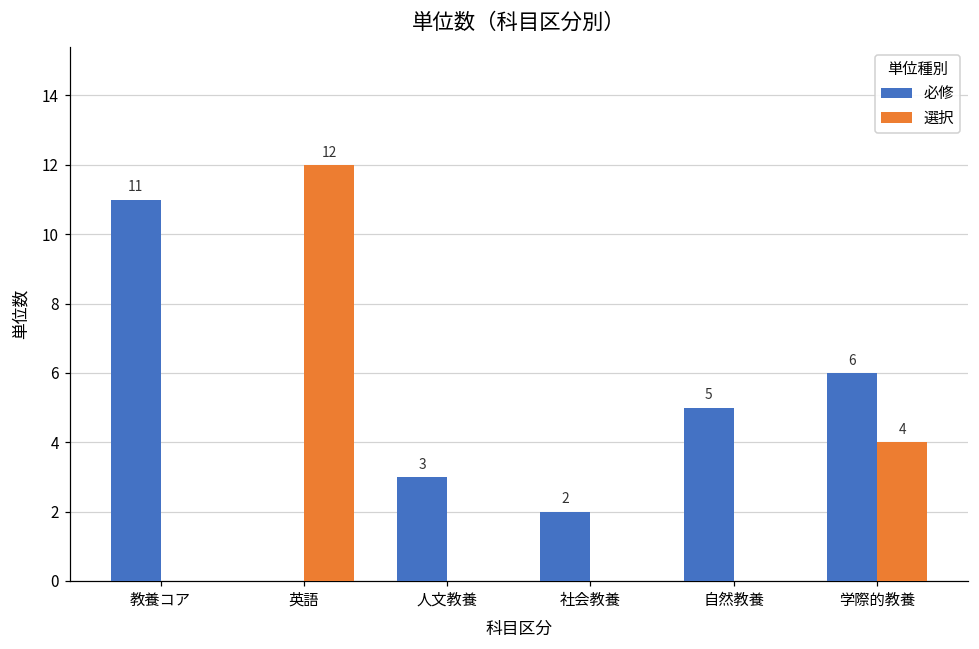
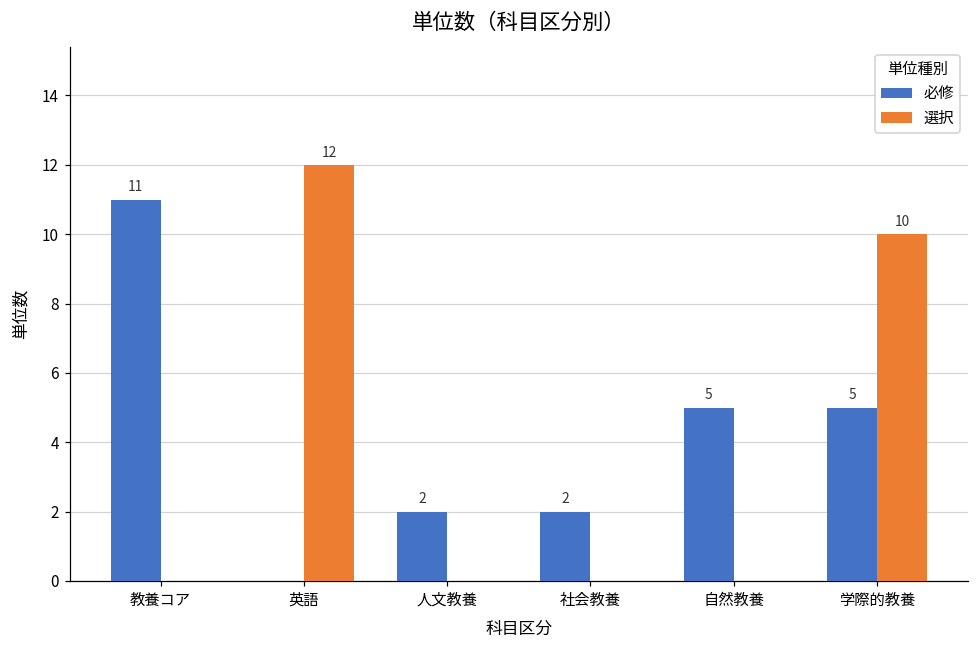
  {
    "必修": {
      "教養コア": 11,
-     "人文教養": 3,
+     "人文教養": 2,
      "社会教養": 2,
      "自然教養": 5,
-     "学際的教養": 6
+     "学際的教養": 5
    },
    "選択": {
      "英語": 12,
-     "学際的教養": 4
+     "学際的教養": 10
    }
  }
